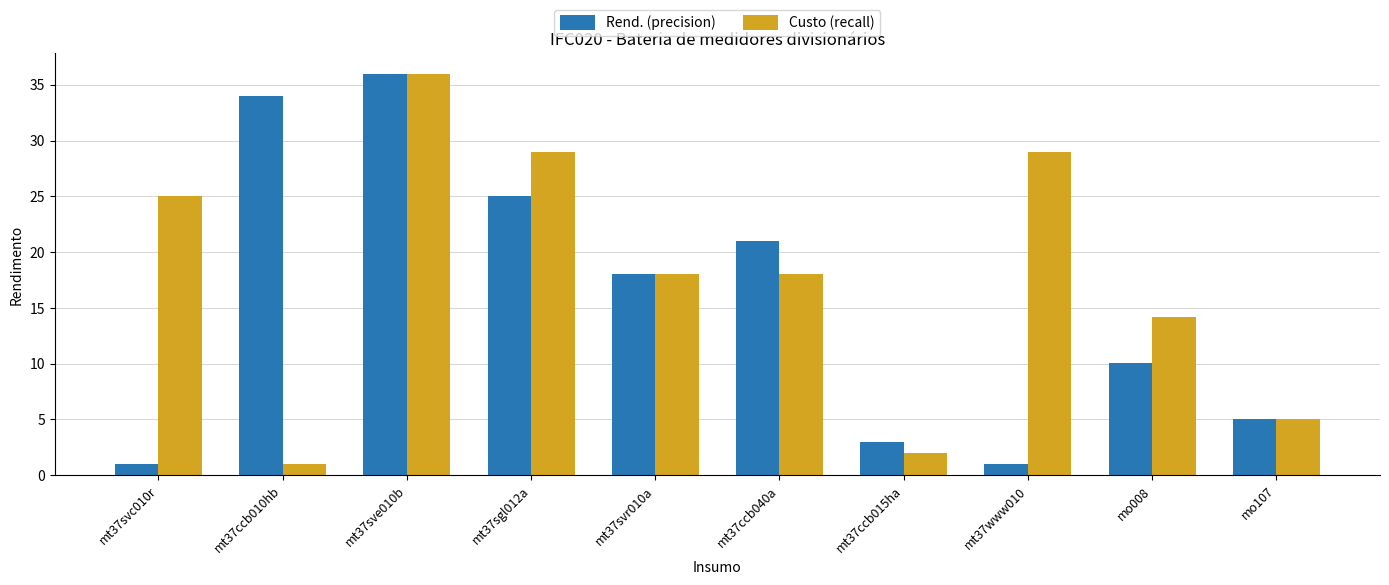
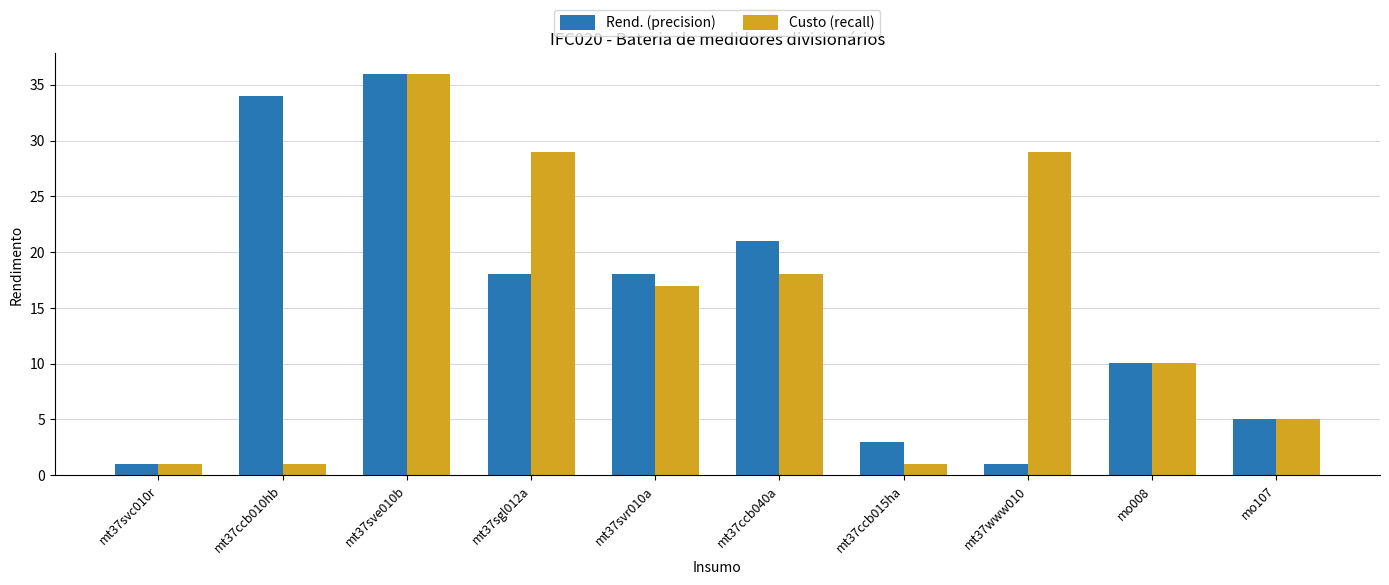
  {
    "Rend. (precision)": {
      "mt37svc010r": 1,
      "mt37ccb010hb": 34,
      "mt37sve010b": 36,
-     "mt37sgl012a": 25,
+     "mt37sgl012a": 18,
      "mt37svr010a": 18,
      "mt37ccb040a": 21,
      "mt37ccb015ha": 3,
      "mt37www010": 1,
      "mo008": 10,
      "mo107": 5
    },
    "Custo (recall)": {
-     "mt37svc010r": 25,
+     "mt37svc010r": 1,
      "mt37ccb010hb": 1.0,
      "mt37sve010b": 36.0,
      "mt37sgl012a": 29.0,
-     "mt37svr010a": 18,
+     "mt37svr010a": 17,
      "mt37ccb040a": 18.0,
-     "mt37ccb015ha": 2,
+     "mt37ccb015ha": 1,
      "mt37www010": 29.0,
-     "mo008": 14.2,
+     "mo008": 10.1,
      "mo107": 5.0
    }
  }
